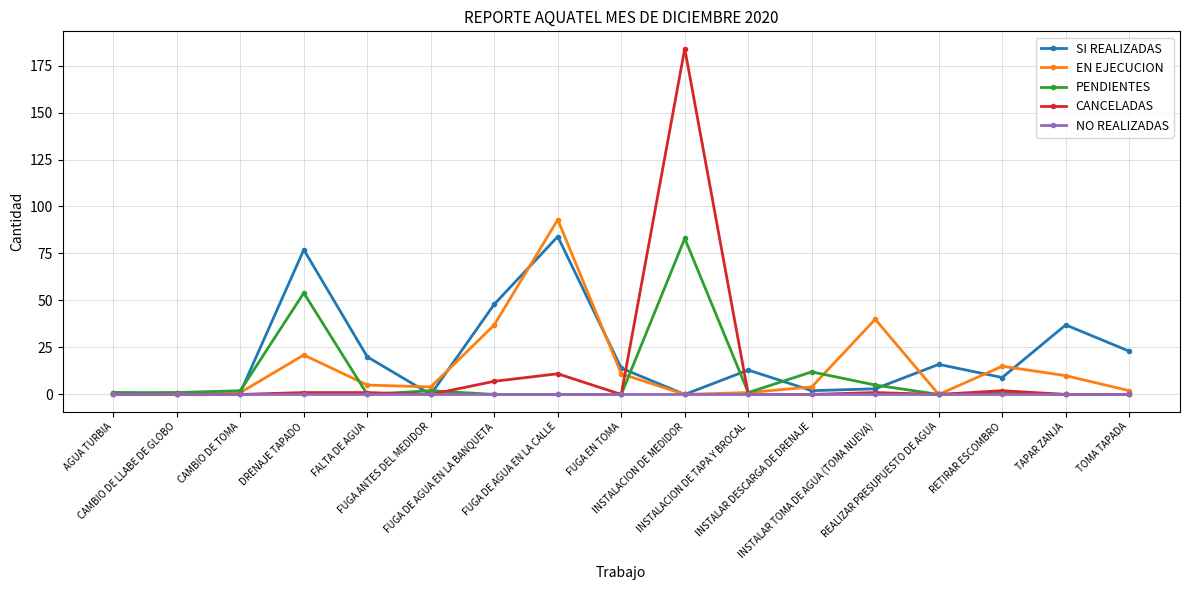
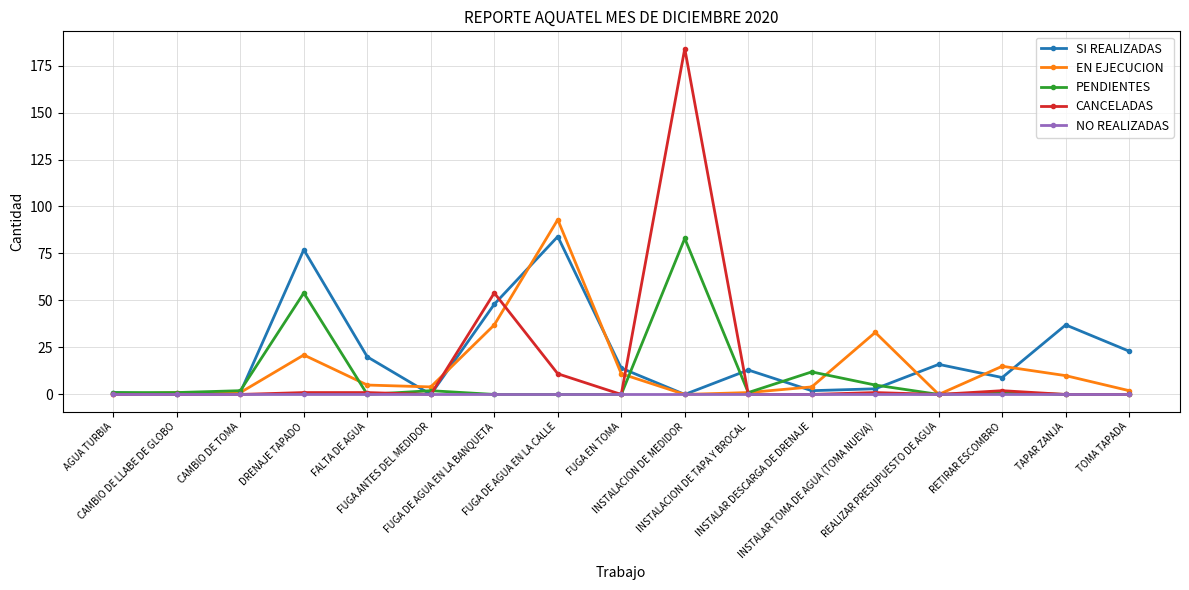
  {
    "SI REALIZADAS": {
      "DRENAJE TAPADO": 77,
      "FALTA DE AGUA": 20,
      "FUGA DE AGUA EN LA BANQUETA": 48,
      "FUGA DE AGUA EN LA CALLE": 84,
      "FUGA EN TOMA": 14,
      "INSTALACION DE TAPA Y BROCAL": 13,
      "INSTALAR DESCARGA DE DRENAJE": 2,
      "INSTALAR TOMA DE AGUA (TOMA NUEVA)": 3,
      "REALIZAR PRESUPUESTO DE AGUA": 16,
      "RETIRAR ESCOMBRO": 9,
      "TAPAR ZANJA": 37,
      "TOMA TAPADA": 23
    },
    "EN EJECUCION": {
      "DRENAJE TAPADO": 21,
      "FALTA DE AGUA": 5,
      "FUGA ANTES DEL MEDIDOR": 4,
      "FUGA DE AGUA EN LA BANQUETA": 37,
      "FUGA DE AGUA EN LA CALLE": 93,
      "FUGA EN TOMA": 11,
      "INSTALAR DESCARGA DE DRENAJE": 4,
-     "INSTALAR TOMA DE AGUA (TOMA NUEVA)": 40,
+     "INSTALAR TOMA DE AGUA (TOMA NUEVA)": 33,
      "RETIRAR ESCOMBRO": 15,
      "TAPAR ZANJA": 10,
      "TOMA TAPADA": 2
    },
    "PENDIENTES": {
      "DRENAJE TAPADO": 54,
      "FUGA ANTES DEL MEDIDOR": 2,
      "INSTALACION DE MEDIDOR": 83,
      "INSTALAR DESCARGA DE DRENAJE": 12,
      "INSTALAR TOMA DE AGUA (TOMA NUEVA)": 5
    },
    "CANCELADAS": {
-     "FUGA DE AGUA EN LA BANQUETA": 7,
+     "FUGA DE AGUA EN LA BANQUETA": 54,
      "FUGA DE AGUA EN LA CALLE": 11,
      "INSTALACION DE MEDIDOR": 184
    }
  }
